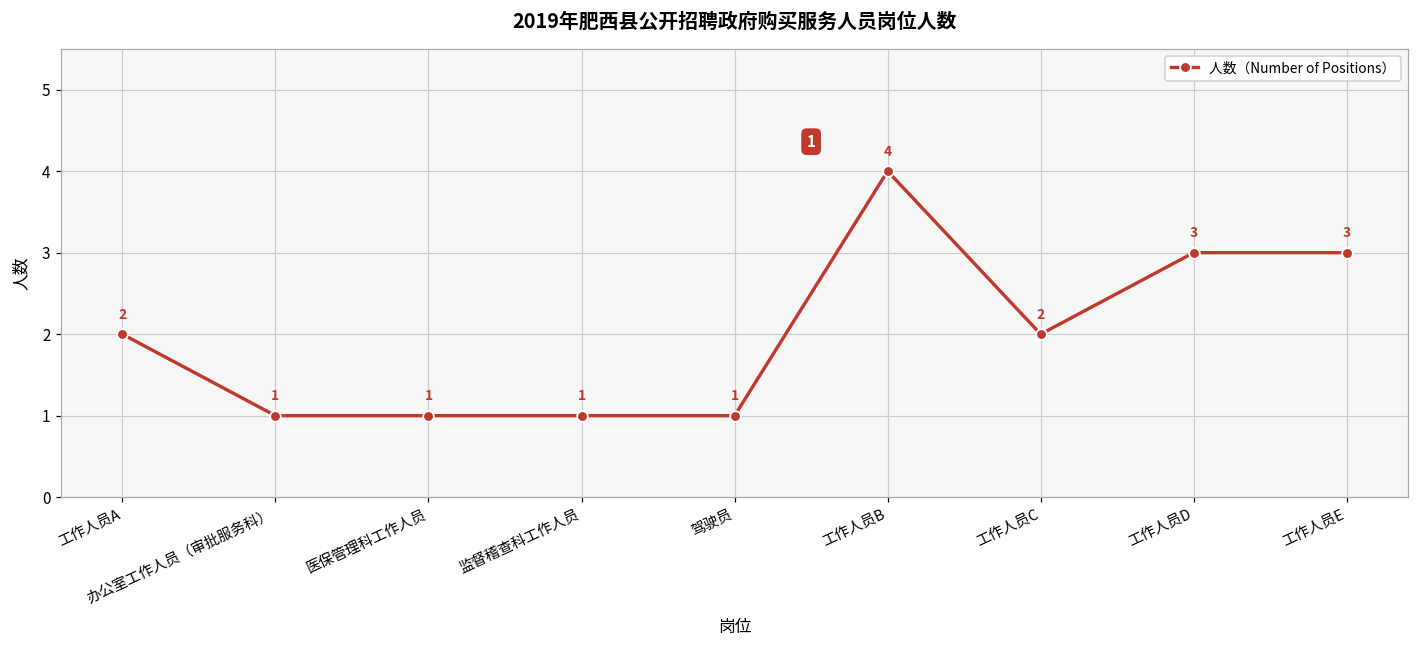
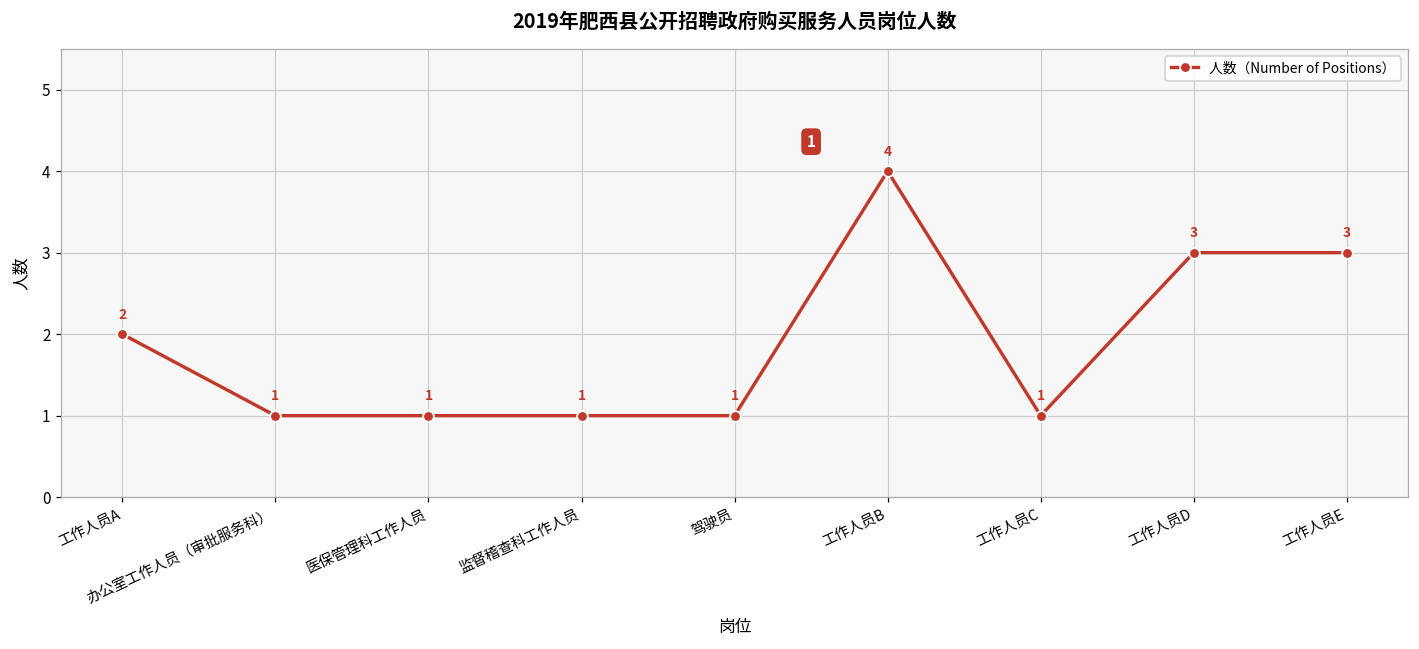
  {
    "工作人员A": 2,
    "办公室工作人员（审批服务科）": 1,
    "医保管理科工作人员": 1,
    "监督稽查科工作人员": 1,
    "驾驶员": 1,
    "工作人员B": 4,
-   "工作人员C": 2,
+   "工作人员C": 1,
    "工作人员D": 3,
    "工作人员E": 3
  }
